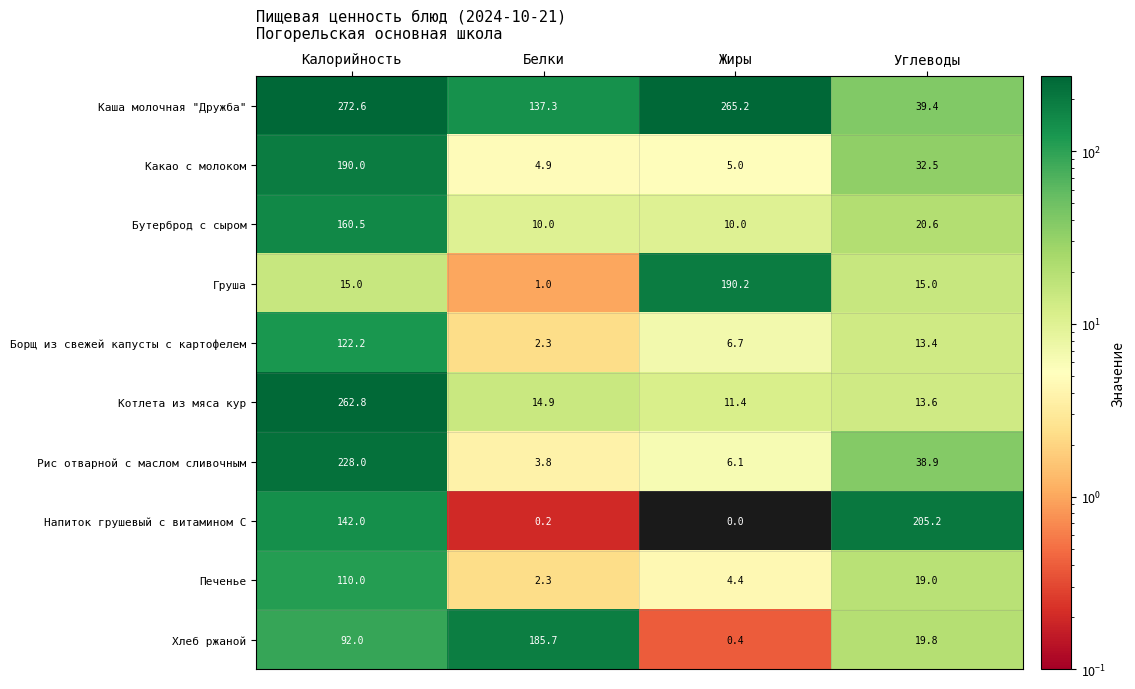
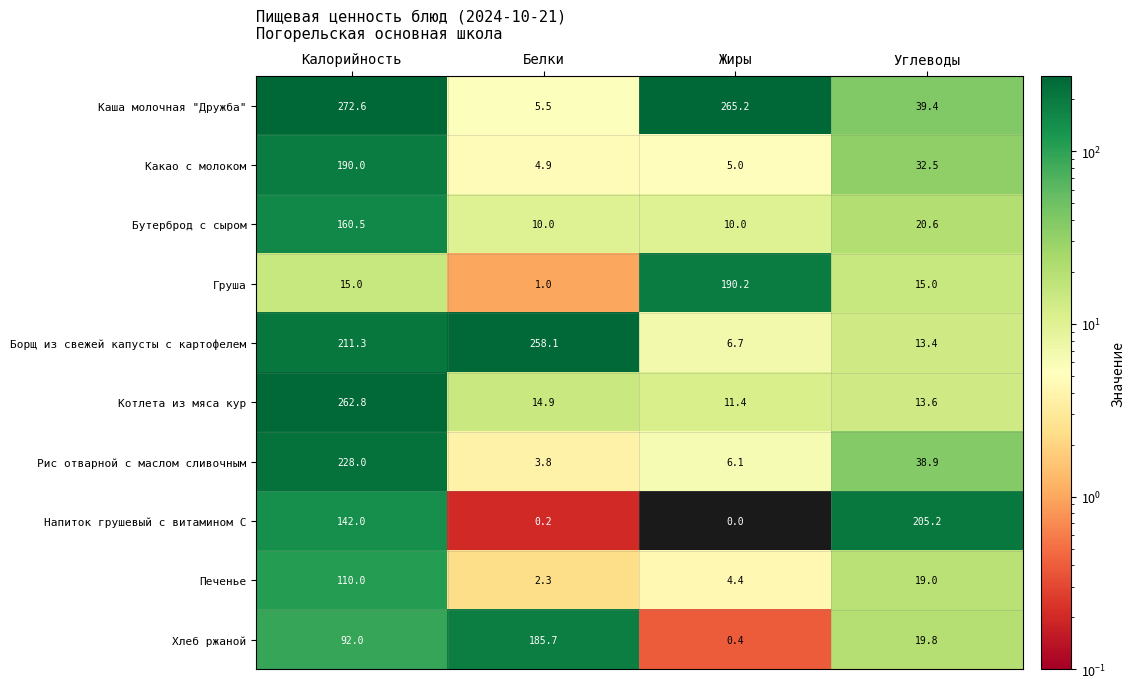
  {
    "Каша молочная \"Дружба\"": {
      "Калорийность": 272.6,
-     "Белки": 137.3,
+     "Белки": 5.5,
      "Жиры": 265.2,
      "Углеводы": 39.4
    },
    "Какао с молоком": {
      "Калорийность": 190.0,
      "Белки": 4.9,
      "Жиры": 5.0,
      "Углеводы": 32.5
    },
    "Бутерброд с сыром": {
      "Калорийность": 160.5,
      "Белки": 10.0,
      "Жиры": 10.0,
      "Углеводы": 20.6
    },
    "Груша": {
      "Калорийность": 15.0,
      "Белки": 1.0,
      "Жиры": 190.2,
      "Углеводы": 15.0
    },
    "Борщ из свежей капусты с картофелем": {
-     "Калорийность": 122.2,
-     "Белки": 2.3,
+     "Калорийность": 211.3,
+     "Белки": 258.1,
      "Жиры": 6.7,
      "Углеводы": 13.4
    },
    "Котлета из мяса кур": {
      "Калорийность": 262.8,
      "Белки": 14.9,
      "Жиры": 11.4,
      "Углеводы": 13.6
    },
    "Рис отварной с маслом сливочным": {
      "Калорийность": 228.0,
      "Белки": 3.8,
      "Жиры": 6.1,
      "Углеводы": 38.9
    },
    "Напиток грушевый с витамином С": {
      "Калорийность": 142.0,
      "Белки": 0.2,
      "Жиры": 0.0,
      "Углеводы": 205.2
    },
    "Печенье": {
      "Калорийность": 110.0,
      "Белки": 2.3,
      "Жиры": 4.4,
      "Углеводы": 19.0
    },
    "Хлеб ржаной": {
      "Калорийность": 92.0,
      "Белки": 185.7,
      "Жиры": 0.4,
      "Углеводы": 19.8
    }
  }
